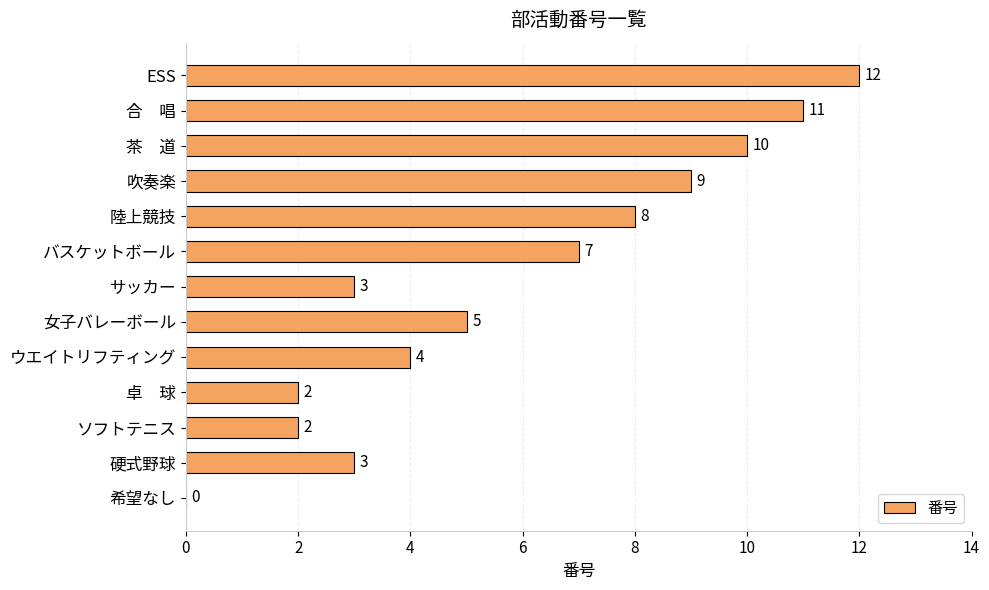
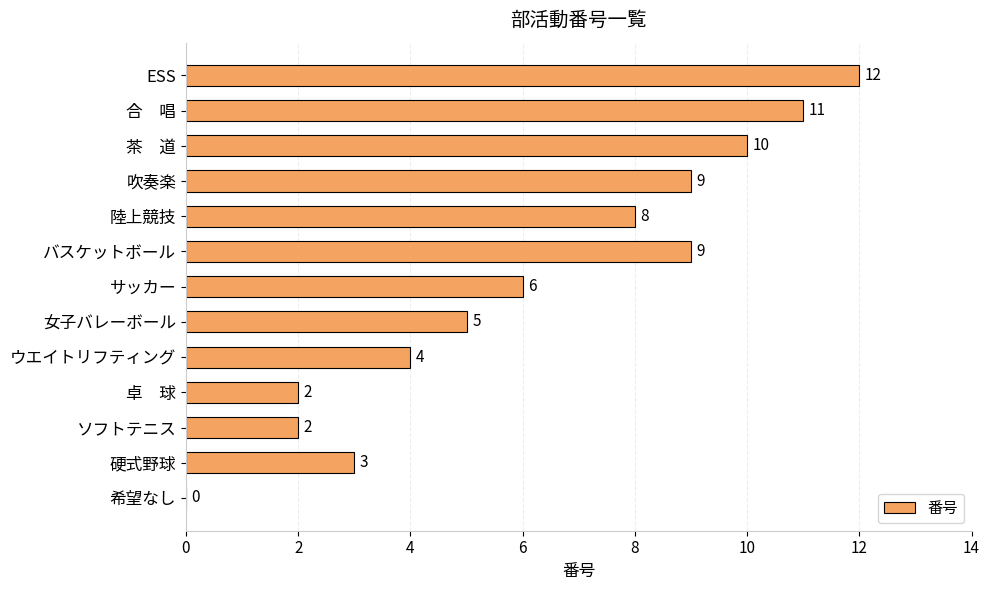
  {
    "ESS": 12,
    "合 唱": 11,
    "茶 道": 10,
    "吹奏楽": 9,
    "陸上競技": 8,
-   "バスケットボール": 7,
-   "サッカー": 3,
+   "バスケットボール": 9,
+   "サッカー": 6,
    "女子バレーボール": 5,
    "ウエイトリフティング": 4,
    "卓 球": 2,
    "ソフトテニス": 2,
    "硬式野球": 3,
    "希望なし": 0
  }
